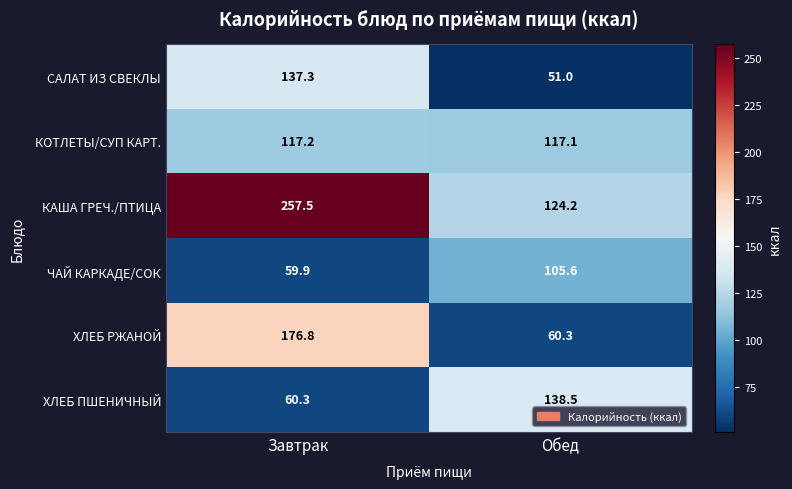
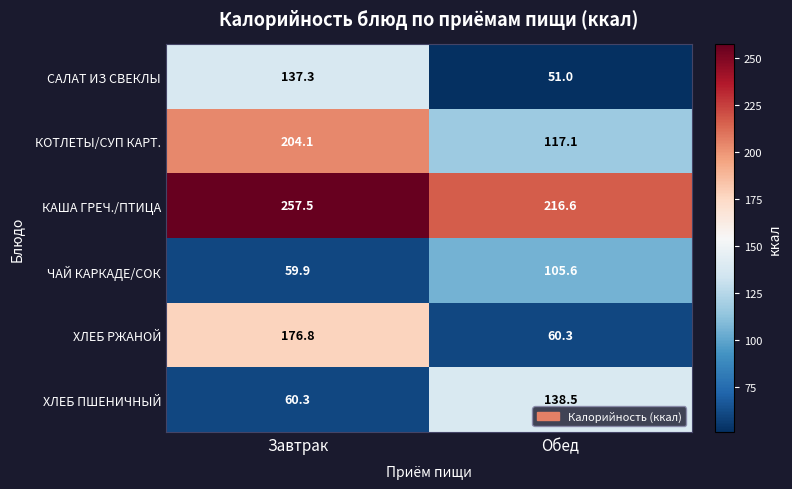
  {
    "САЛАТ ИЗ СВЕКЛЫ": {
      "Завтрак": 137.3,
      "Обед": 51.0
    },
    "КОТЛЕТЫ/СУП КАРТ.": {
-     "Завтрак": 117.2,
+     "Завтрак": 204.1,
      "Обед": 117.1
    },
    "КАША ГРЕЧ./ПТИЦА": {
      "Завтрак": 257.5,
-     "Обед": 124.2
+     "Обед": 216.6
    },
    "ЧАЙ КАРКАДЕ/СОК": {
      "Завтрак": 59.9,
      "Обед": 105.6
    },
    "ХЛЕБ РЖАНОЙ": {
      "Завтрак": 176.8,
      "Обед": 60.3
    },
    "ХЛЕБ ПШЕНИЧНЫЙ": {
      "Завтрак": 60.3,
      "Обед": 138.5
    }
  }
